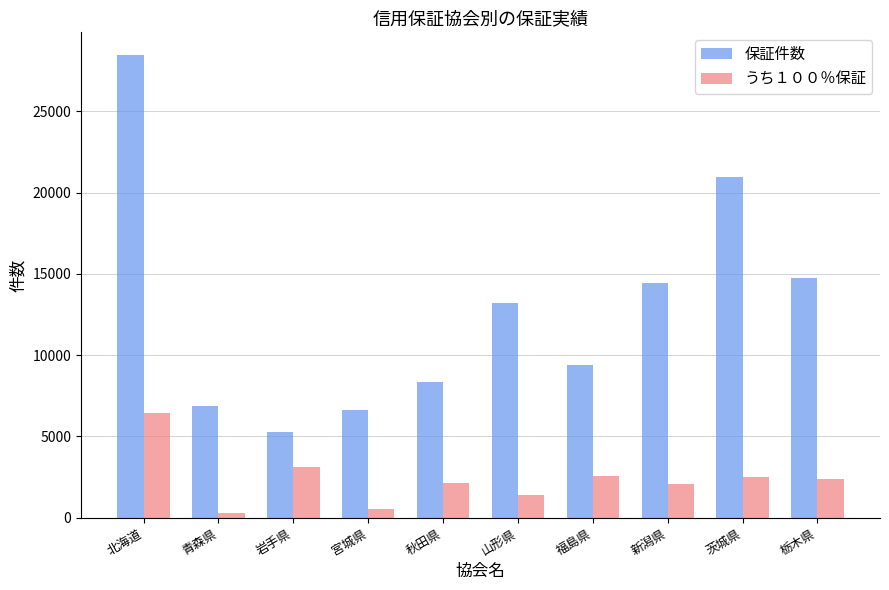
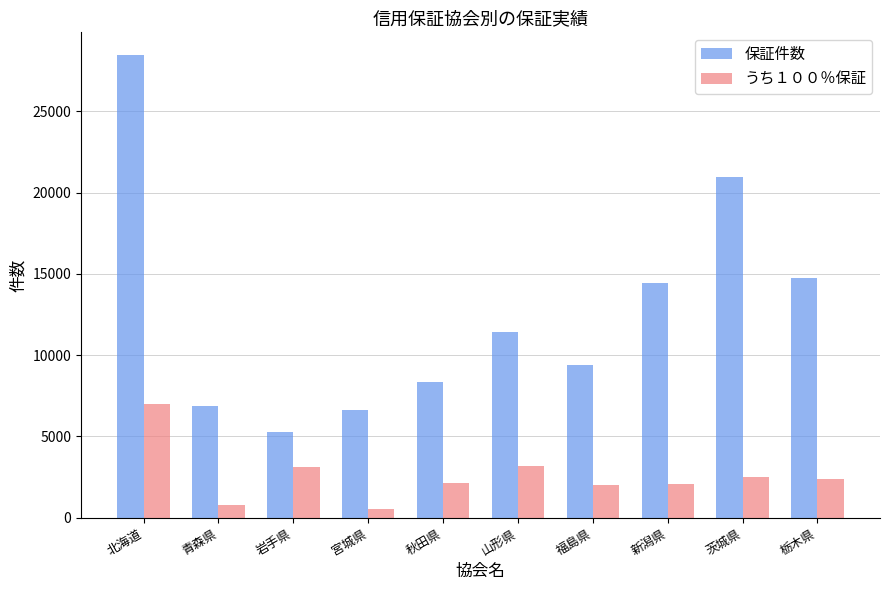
  {
    "保証件数": {
      "北海道": 28400,
      "青森県": 6900,
      "岩手県": 5300,
      "宮城県": 6600,
      "秋田県": 8300,
-     "山形県": 13200,
+     "山形県": 11400,
      "福島県": 9400,
      "新潟県": 14500,
      "茨城県": 21000,
      "栃木県": 14700
    },
    "うち１００％保証": {
-     "北海道": 6500,
-     "青森県": 300,
+     "北海道": 7000,
+     "青森県": 800,
      "岩手県": 3100,
      "宮城県": 500,
      "秋田県": 2100,
-     "山形県": 1400,
-     "福島県": 2600,
+     "山形県": 3200,
+     "福島県": 2000,
      "新潟県": 2100,
      "茨城県": 2500,
      "栃木県": 2400
    }
  }
